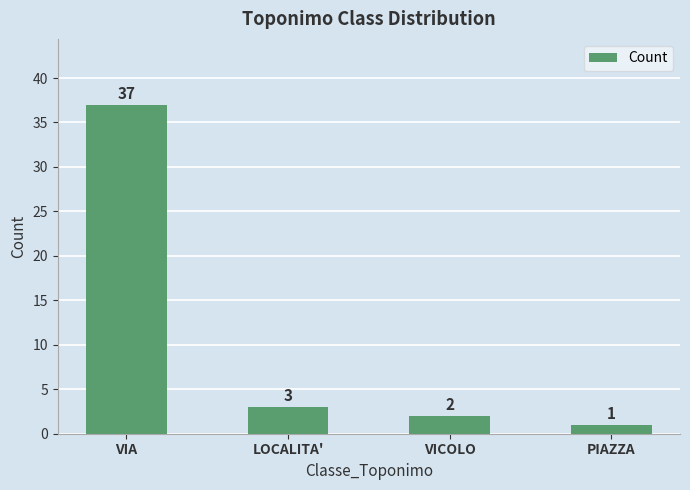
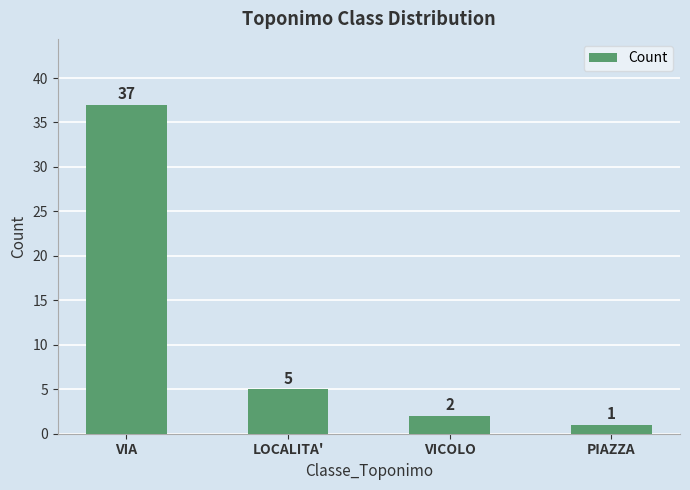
  {
    "VIA": 37,
-   "LOCALITA'": 3,
+   "LOCALITA'": 5,
    "VICOLO": 2,
    "PIAZZA": 1
  }
